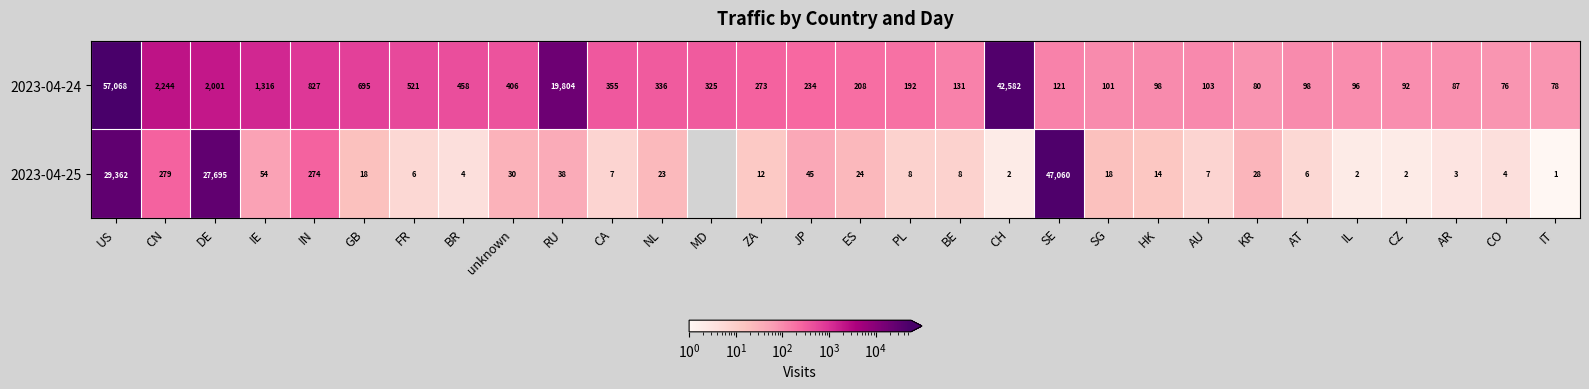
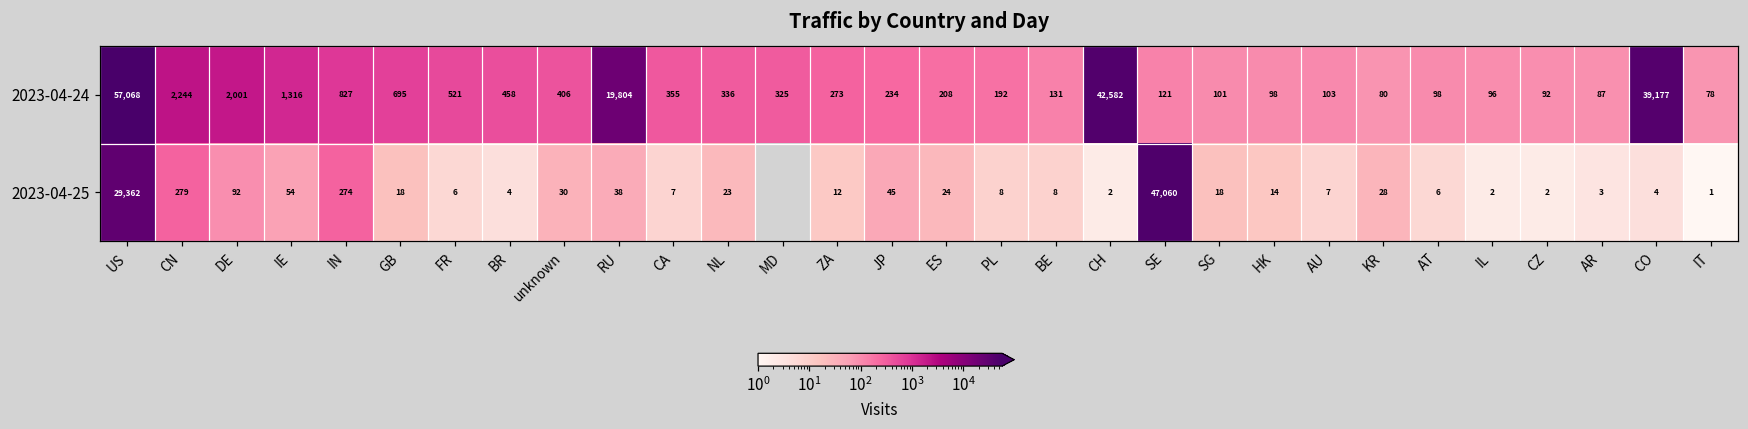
  {
    "2023-04-24": {
      "US": "57,068",
      "CN": "2,244",
      "DE": "2,001",
      "IE": "1,316",
      "IN": "827",
      "GB": "695",
      "FR": "521",
      "BR": "458",
      "unknown": "406",
      "RU": "19,804",
      "CA": "355",
      "NL": "336",
      "MD": "325",
      "ZA": "273",
      "JP": "234",
      "ES": "208",
      "PL": "192",
      "BE": "131",
      "CH": "42,582",
      "SE": "121",
      "SG": "101",
      "HK": "98",
      "AU": "103",
      "KR": "80",
      "AT": "98",
      "IL": "96",
      "CZ": "92",
      "AR": "87",
-     "CO": "76",
+     "CO": "39,177",
      "IT": "78"
    },
    "2023-04-25": {
      "US": "29,362",
      "CN": "279",
-     "DE": "27,695",
+     "DE": "92",
      "IE": "54",
      "IN": "274",
      "GB": "18",
      "FR": "6",
      "BR": "4",
      "unknown": "30",
      "RU": "38",
      "CA": "7",
      "NL": "23",
      "ZA": "12",
      "JP": "45",
      "ES": "24",
      "PL": "8",
      "BE": "8",
      "CH": "2",
      "SE": "47,060",
      "SG": "18",
      "HK": "14",
      "AU": "7",
      "KR": "28",
      "AT": "6",
      "IL": "2",
      "CZ": "2",
      "AR": "3",
      "CO": "4",
      "IT": "1"
    }
  }
